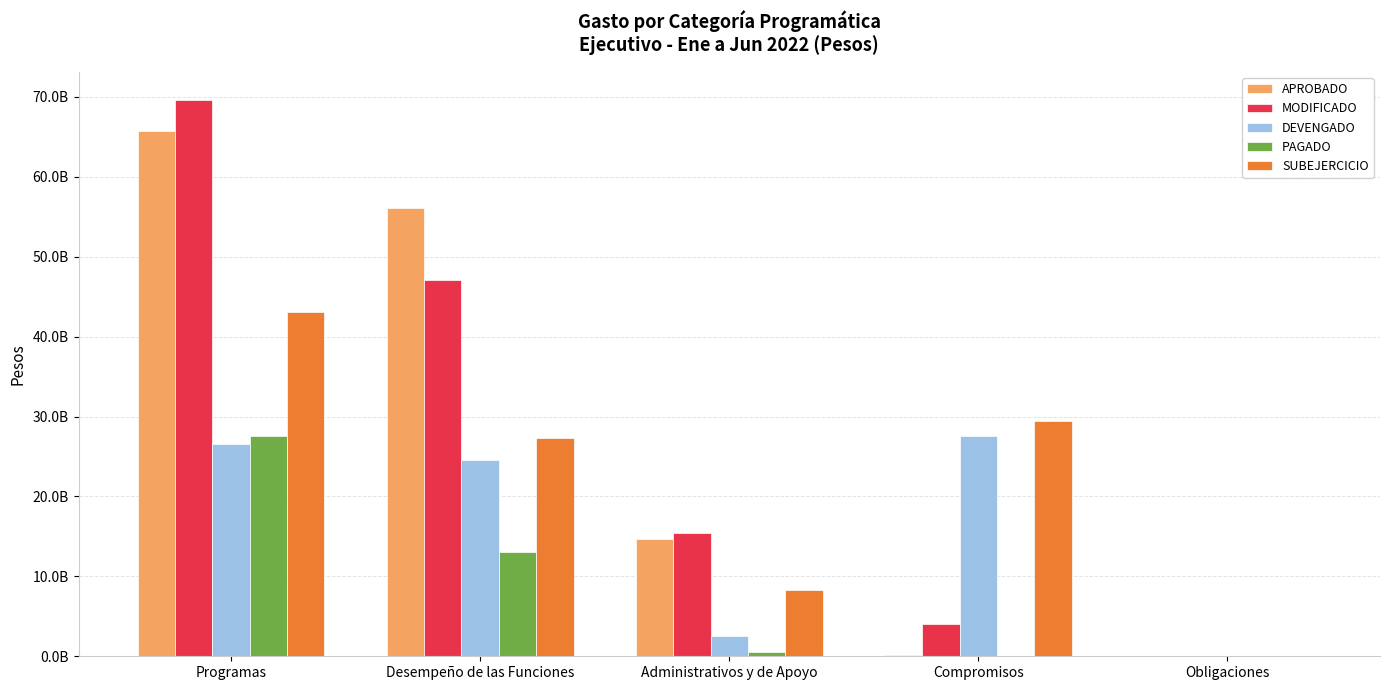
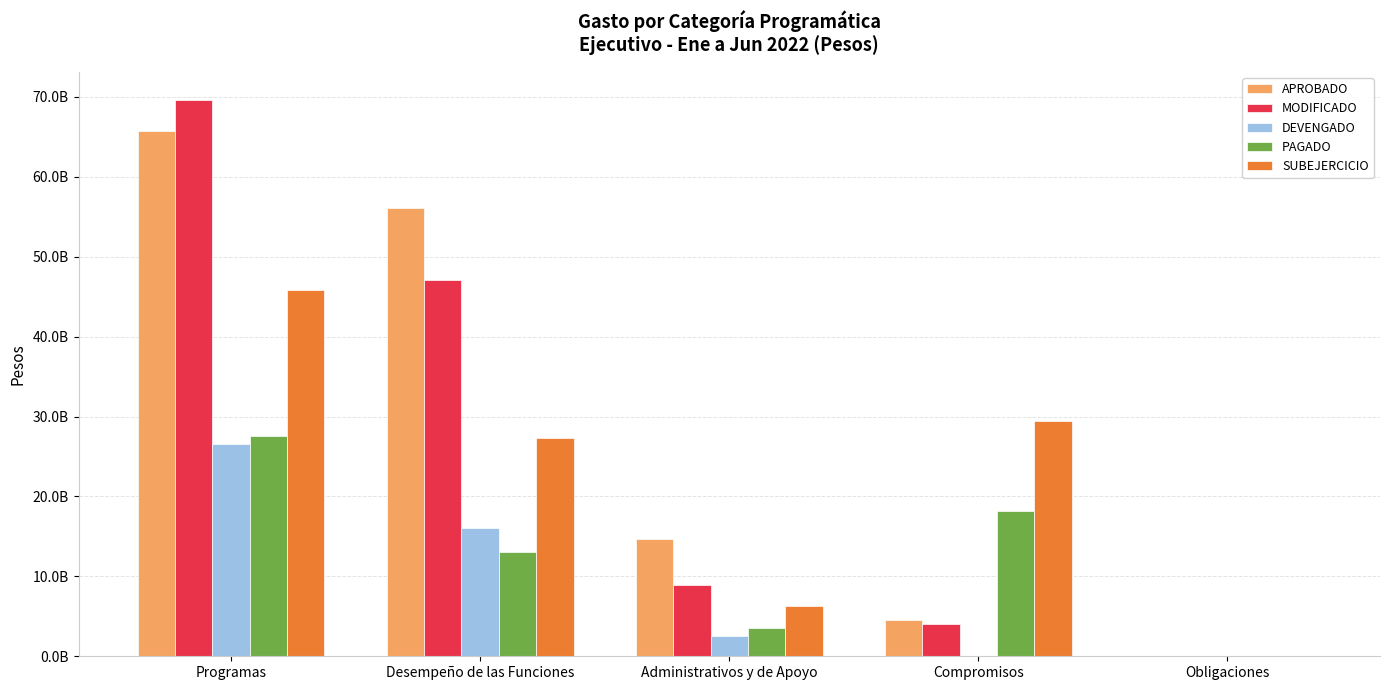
  {
    "APROBADO": {
      "Programas": 66000000000,
      "Desempeño de las Funciones": 56000000000,
      "Administrativos y de Apoyo": 15000000000,
-     "Compromisos": 0,
+     "Compromisos": 5000000000,
      "Obligaciones": 0
    },
    "MODIFICADO": {
      "Programas": 70000000000,
      "Desempeño de las Funciones": 47000000000,
-     "Administrativos y de Apoyo": 15000000000,
+     "Administrativos y de Apoyo": 9000000000,
      "Compromisos": 4000000000,
      "Obligaciones": 0
    },
    "DEVENGADO": {
      "Programas": 27000000000,
-     "Desempeño de las Funciones": 25000000000,
+     "Desempeño de las Funciones": 16000000000,
      "Administrativos y de Apoyo": 2000000000,
-     "Compromisos": 28000000000,
+     "Compromisos": 0,
      "Obligaciones": 0
    },
    "PAGADO": {
      "Programas": 28000000000,
      "Desempeño de las Funciones": 13000000000,
-     "Administrativos y de Apoyo": 0,
-     "Compromisos": 0,
+     "Administrativos y de Apoyo": 3000000000,
+     "Compromisos": 18000000000,
      "Obligaciones": 0
    },
    "SUBEJERCICIO": {
-     "Programas": 43000000000,
+     "Programas": 46000000000,
      "Desempeño de las Funciones": 27000000000,
-     "Administrativos y de Apoyo": 8000000000,
+     "Administrativos y de Apoyo": 6000000000,
      "Compromisos": 29000000000,
      "Obligaciones": 0
    }
  }
